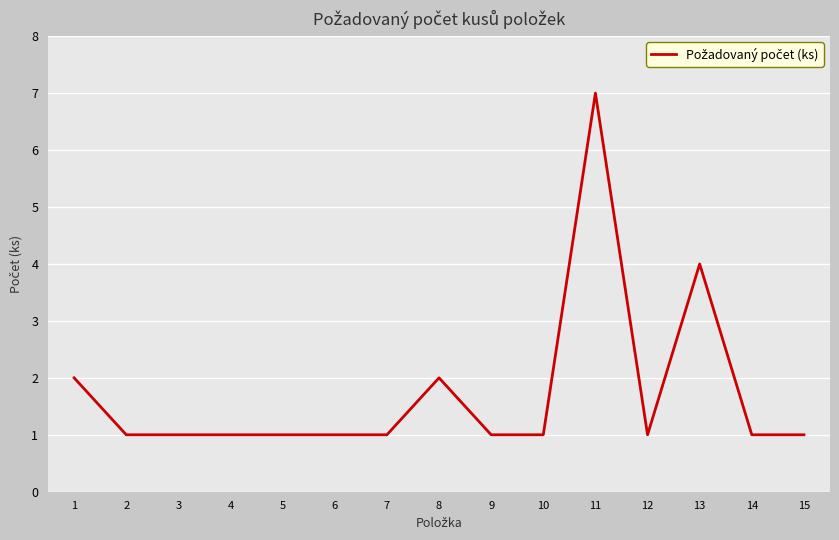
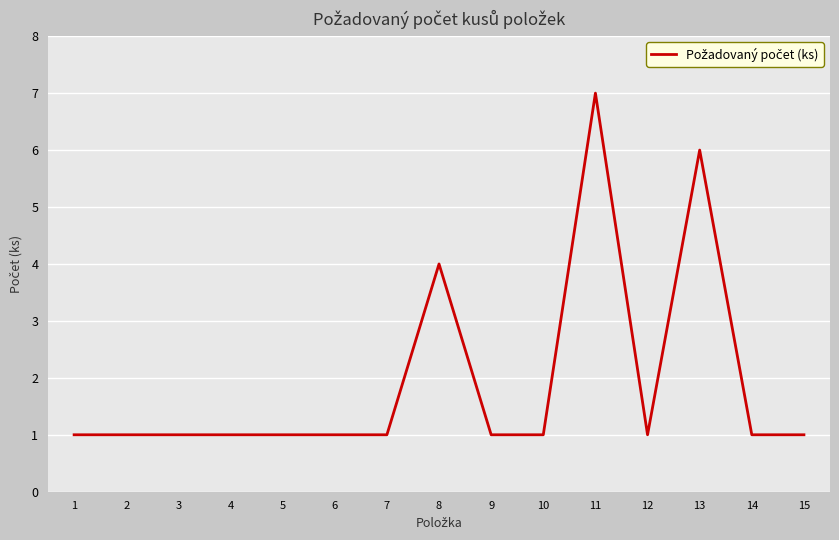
  {
-   "1": 2,
+   "1": 1,
    "2": 1,
    "3": 1,
    "4": 1,
    "5": 1,
    "6": 1,
    "7": 1,
-   "8": 2,
+   "8": 4,
    "9": 1,
    "10": 1,
    "11": 7,
    "12": 1,
-   "13": 4,
+   "13": 6,
    "14": 1,
    "15": 1
  }
